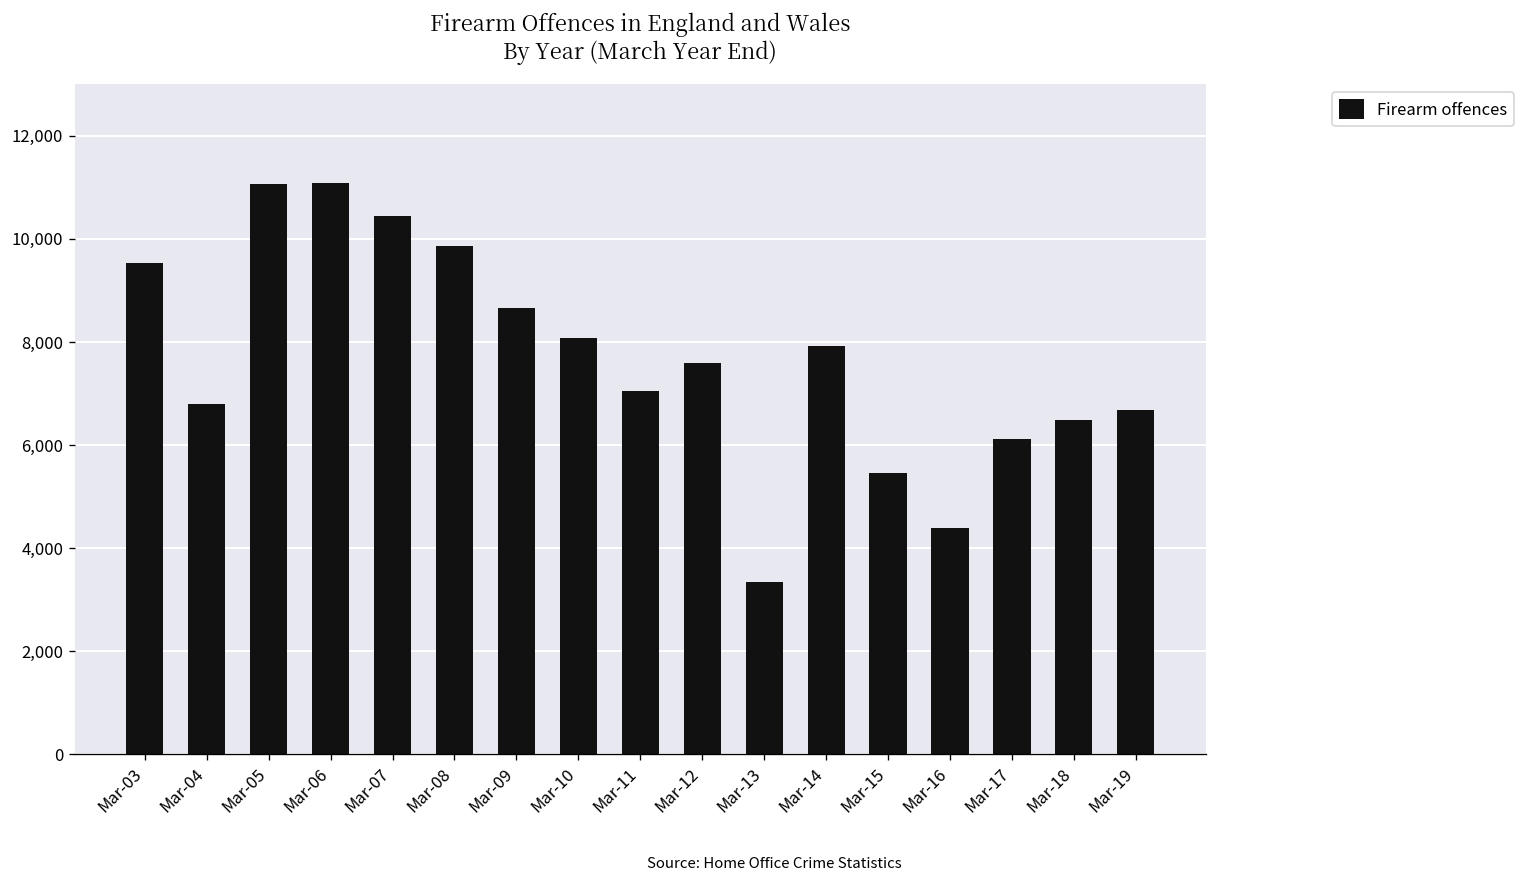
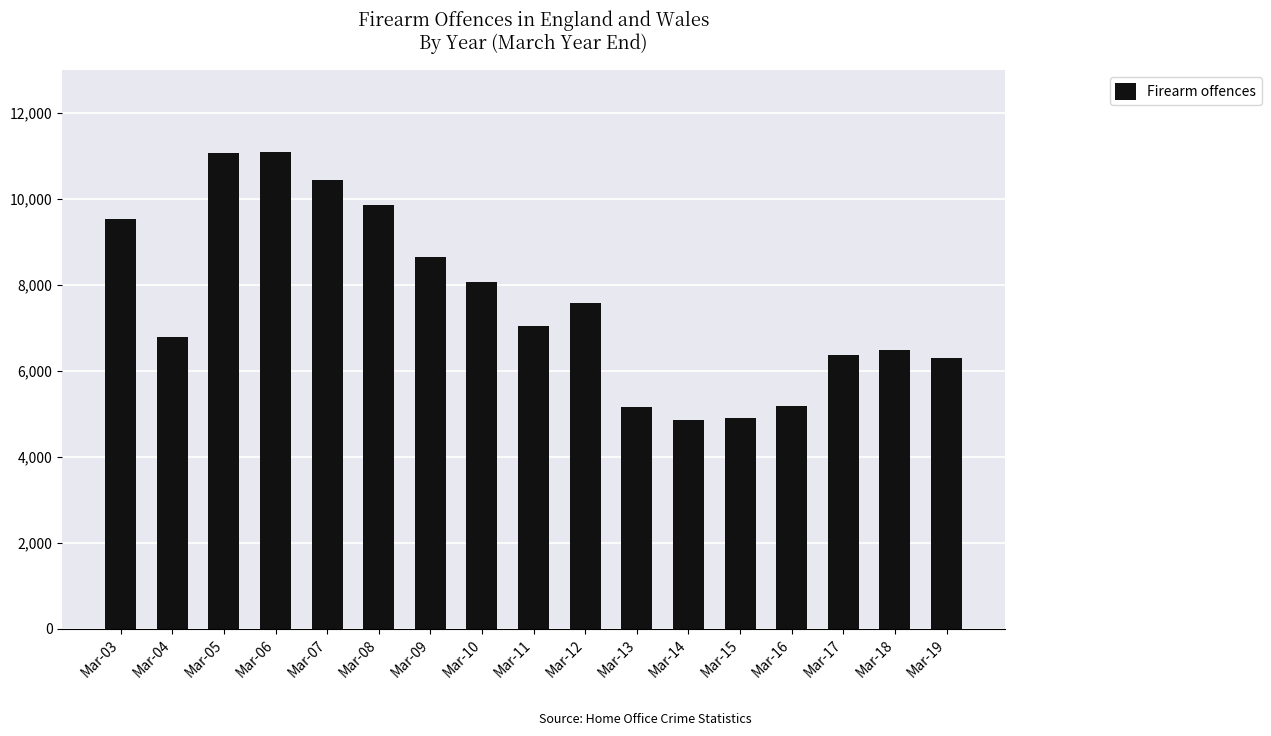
  {
    "Mar-03": "9,500",
    "Mar-04": "6,800",
    "Mar-05": "11,100",
    "Mar-06": "11,100",
    "Mar-07": "10,400",
    "Mar-08": "9,900",
    "Mar-09": "8,700",
    "Mar-10": "8,100",
    "Mar-11": "7,000",
    "Mar-12": "7,600",
-   "Mar-13": "3,300",
-   "Mar-14": "7,900",
-   "Mar-15": "5,400",
-   "Mar-16": "4,400",
-   "Mar-17": "6,100",
+   "Mar-13": "5,200",
+   "Mar-14": "4,900",
+   "Mar-15": "4,900",
+   "Mar-16": "5,200",
+   "Mar-17": "6,400",
    "Mar-18": "6,500",
-   "Mar-19": "6,700"
+   "Mar-19": "6,300"
  }
